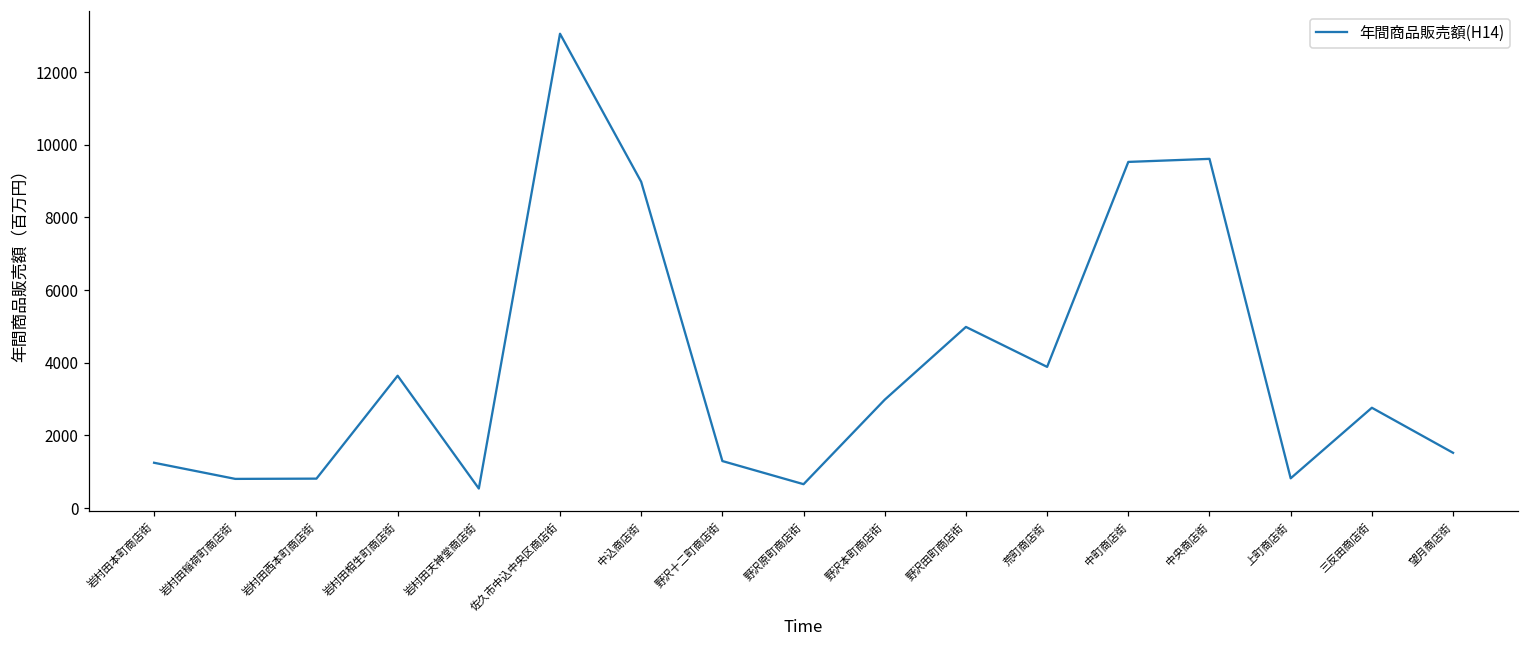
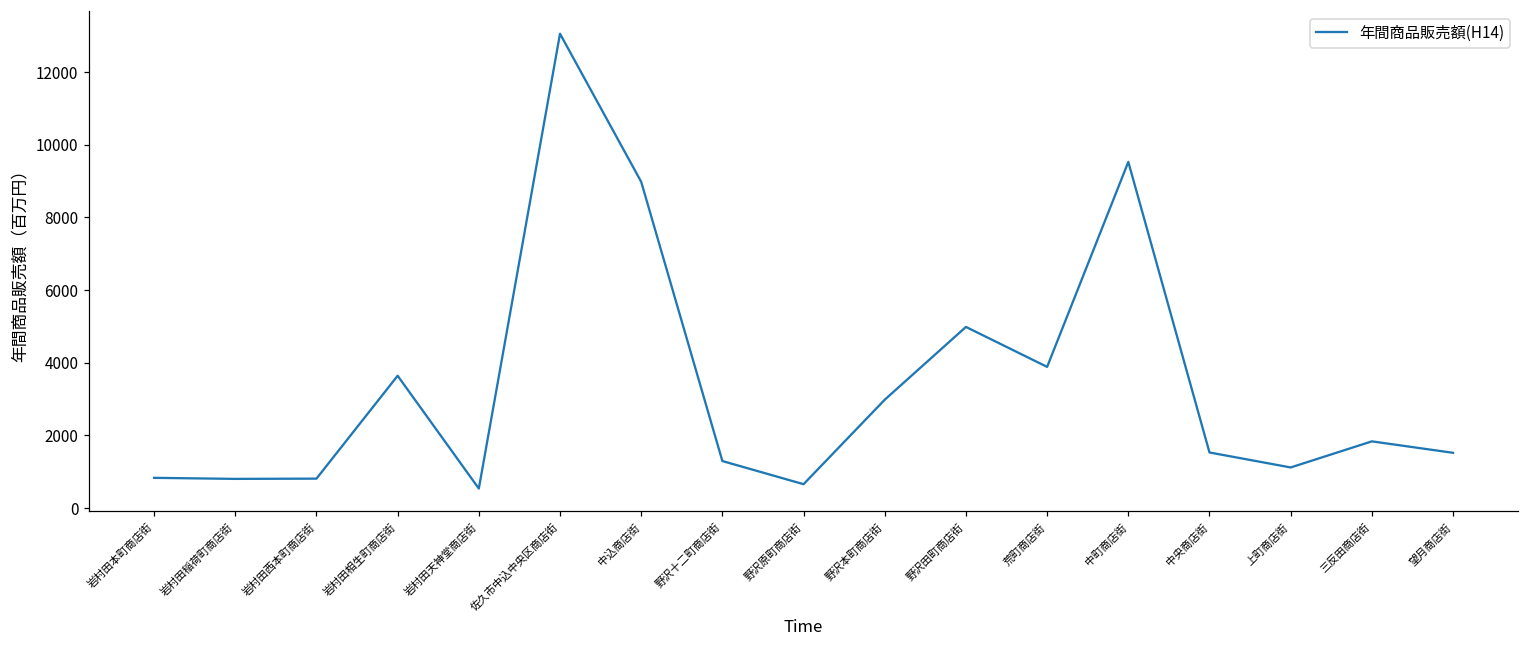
  {
-   "岩村田本町商店街": 1200,
+   "岩村田本町商店街": 800,
    "岩村田稲荷町商店街": 800,
    "岩村田西本町商店街": 800,
    "岩村田相生町商店街": 3600,
    "岩村田天神堂商店街": 500,
    "佐久市中込中央区商店街": 13100,
    "中込商店街": 9000,
    "野沢十二町商店街": 1300,
    "野沢原町商店街": 700,
    "野沢本町商店街": 3000,
    "野沢田町商店街": 5000,
    "荒町商店街": 3900,
    "中町商店街": 9500,
-   "中央商店街": 9600,
-   "上町商店街": 800,
-   "三反田商店街": 2800,
+   "中央商店街": 1500,
+   "上町商店街": 1100,
+   "三反田商店街": 1800,
    "望月商店街": 1500
  }
